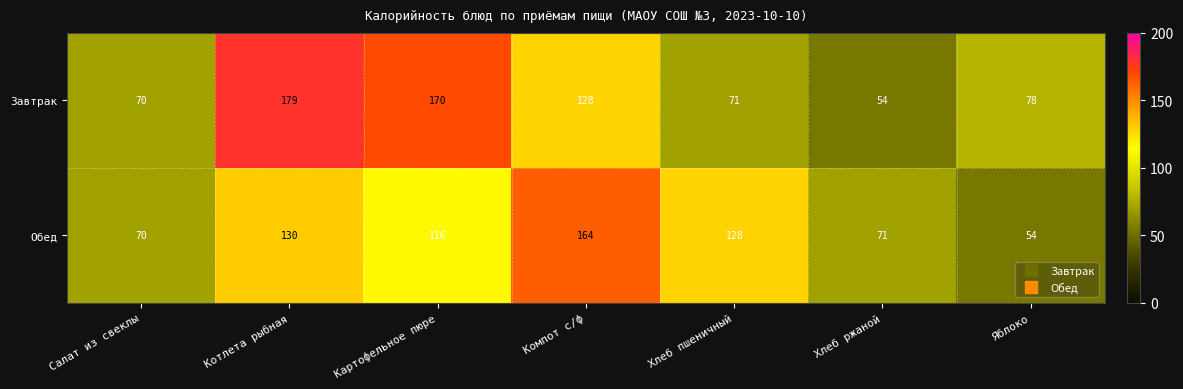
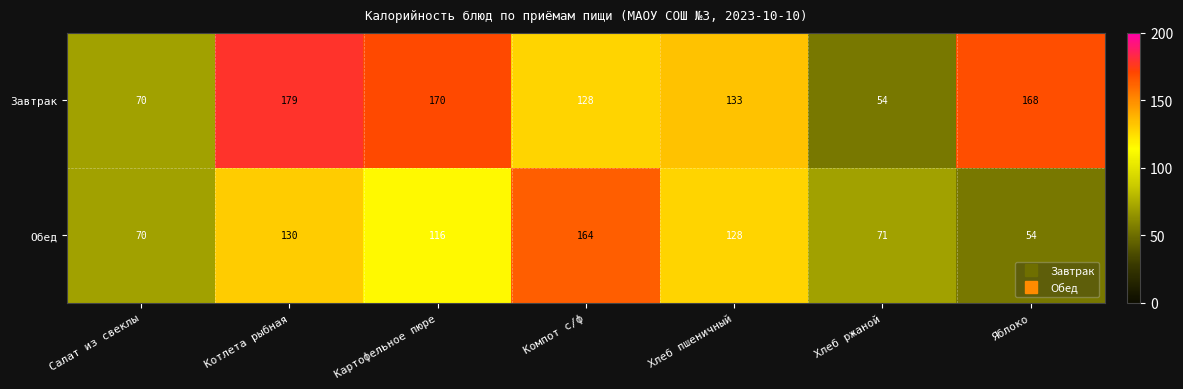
  {
    "Завтрак": {
      "Салат из свеклы": 70,
      "Котлета рыбная": 179,
      "Картофельное пюре": 170,
      "Компот с/ф": 128,
-     "Хлеб пшеничный": 71,
+     "Хлеб пшеничный": 133,
      "Хлеб ржаной": 54,
-     "Яблоко": 78
+     "Яблоко": 168
    },
    "Обед": {
      "Салат из свеклы": 70,
      "Котлета рыбная": 130,
      "Картофельное пюре": 116,
      "Компот с/ф": 164,
      "Хлеб пшеничный": 128,
      "Хлеб ржаной": 71,
      "Яблоко": 54
    }
  }
